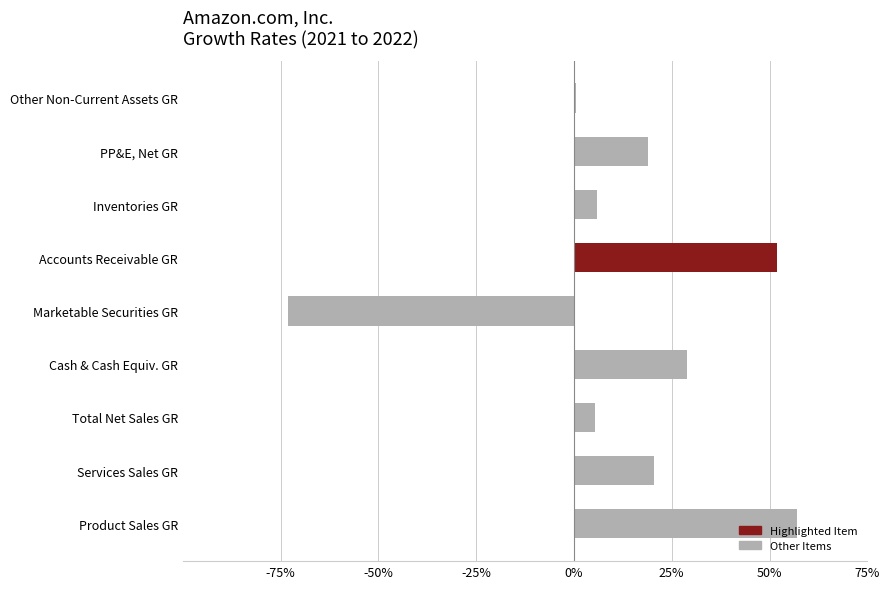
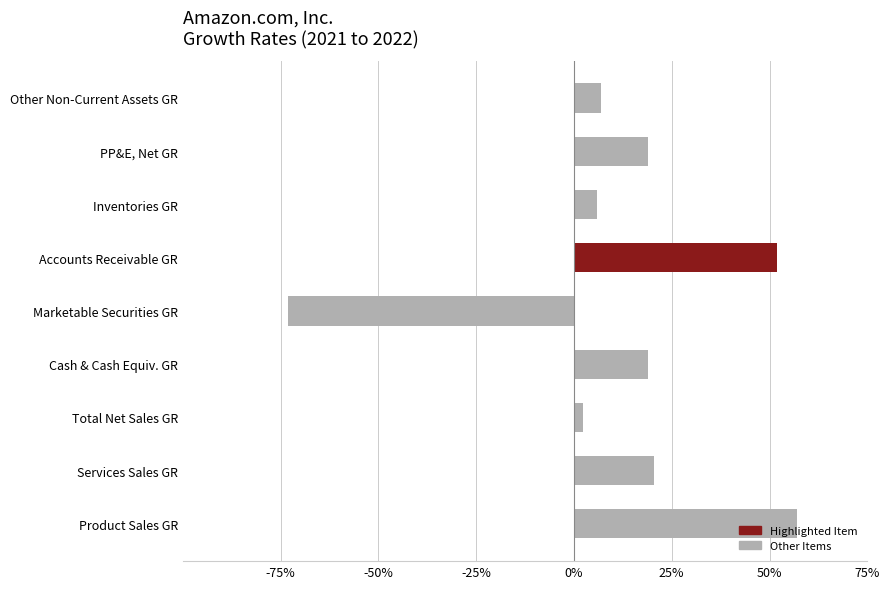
  {
-   "Other Non-Current Assets GR": "0%",
+   "Other Non-Current Assets GR": "7%",
    "PP&E, Net GR": "19%",
    "Inventories GR": "6%",
    "Accounts Receivable GR": "52%",
    "Marketable Securities GR": "-73%",
-   "Cash & Cash Equiv. GR": "29%",
-   "Total Net Sales GR": "5%",
+   "Cash & Cash Equiv. GR": "19%",
+   "Total Net Sales GR": "2%",
    "Services Sales GR": "21%",
    "Product Sales GR": "57%"
  }
